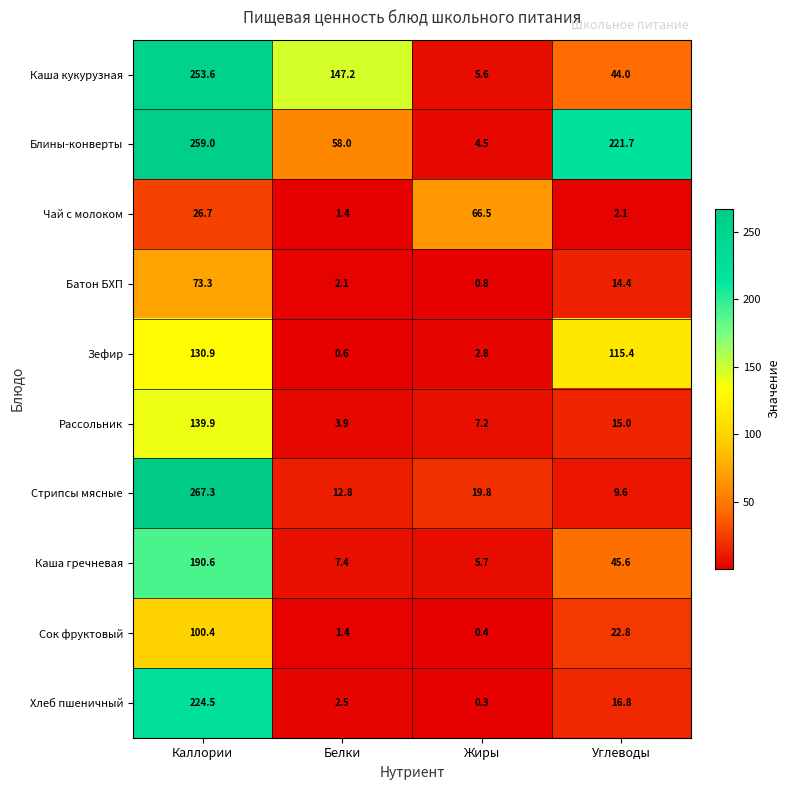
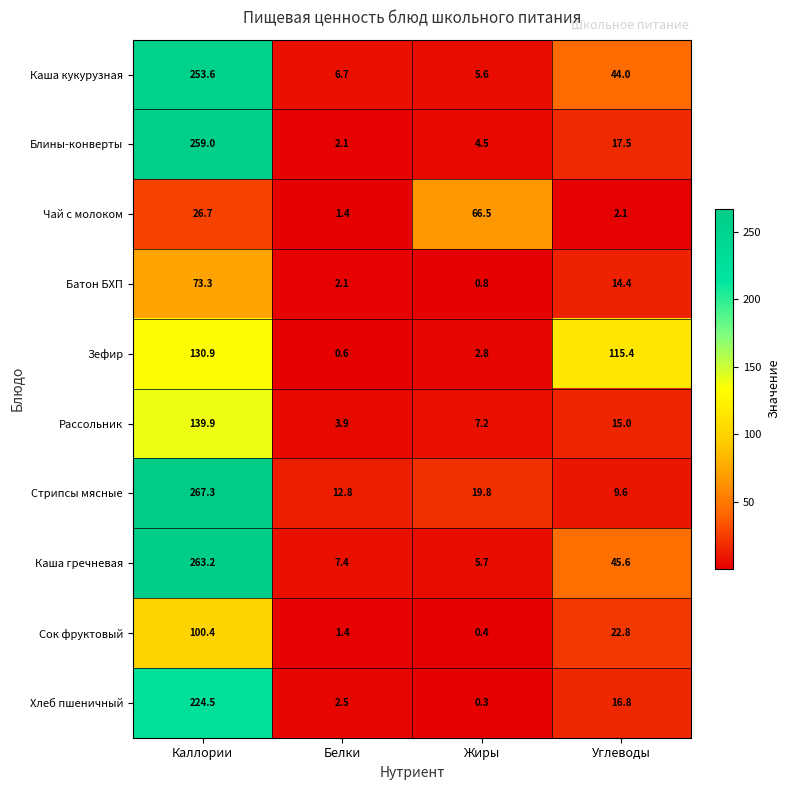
  {
    "Каша кукурузная": {
      "Каллории": 253.6,
-     "Белки": 147.2,
+     "Белки": 6.7,
      "Жиры": 5.6,
      "Углеводы": 44.0
    },
    "Блины-конверты": {
      "Каллории": 259.0,
-     "Белки": 58.0,
+     "Белки": 2.1,
      "Жиры": 4.5,
-     "Углеводы": 221.7
+     "Углеводы": 17.5
    },
    "Чай с молоком": {
      "Каллории": 26.7,
      "Белки": 1.4,
      "Жиры": 66.5,
      "Углеводы": 2.1
    },
    "Батон БХП": {
      "Каллории": 73.3,
      "Белки": 2.1,
      "Жиры": 0.8,
      "Углеводы": 14.4
    },
    "Зефир": {
      "Каллории": 130.9,
      "Белки": 0.6,
      "Жиры": 2.8,
      "Углеводы": 115.4
    },
    "Рассольник": {
      "Каллории": 139.9,
      "Белки": 3.9,
      "Жиры": 7.2,
      "Углеводы": 15.0
    },
    "Стрипсы мясные": {
      "Каллории": 267.3,
      "Белки": 12.8,
      "Жиры": 19.8,
      "Углеводы": 9.6
    },
    "Каша гречневая": {
-     "Каллории": 190.6,
+     "Каллории": 263.2,
      "Белки": 7.4,
      "Жиры": 5.7,
      "Углеводы": 45.6
    },
    "Сок фруктовый": {
      "Каллории": 100.4,
      "Белки": 1.4,
      "Жиры": 0.4,
      "Углеводы": 22.8
    },
    "Хлеб пшеничный": {
      "Каллории": 224.5,
      "Белки": 2.5,
      "Жиры": 0.3,
      "Углеводы": 16.8
    }
  }
